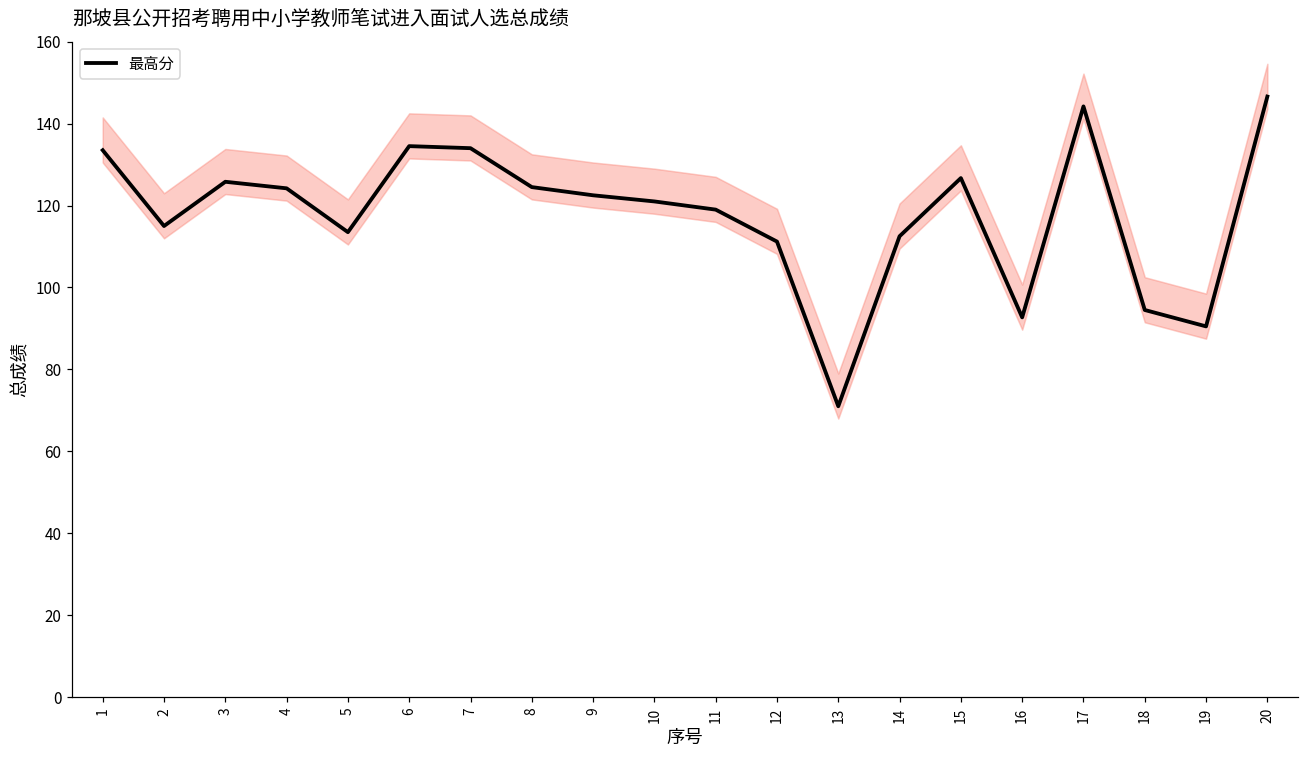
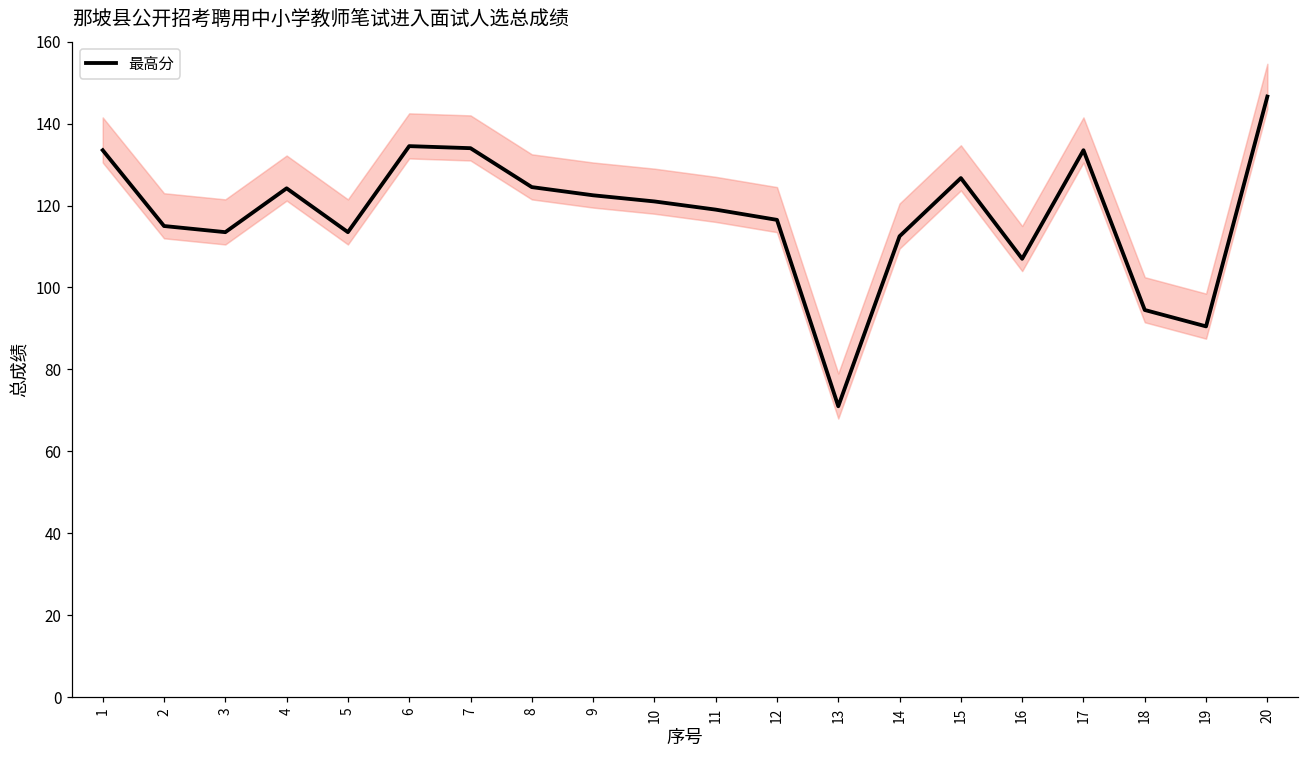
  {
    "最高分": {
      "1": 134,
      "2": 115,
-     "3": 126,
+     "3": 114,
      "4": 124,
      "5": 114,
      "6": 135,
      "7": 134,
      "8": 125,
      "9": 123,
      "10": 121,
      "11": 119,
-     "12": 111,
+     "12": 117,
      "13": 71,
      "14": 113,
      "15": 127,
-     "16": 93,
-     "17": 144,
+     "16": 107,
+     "17": 134,
      "18": 95,
      "19": 91,
      "20": 147
    }
  }
